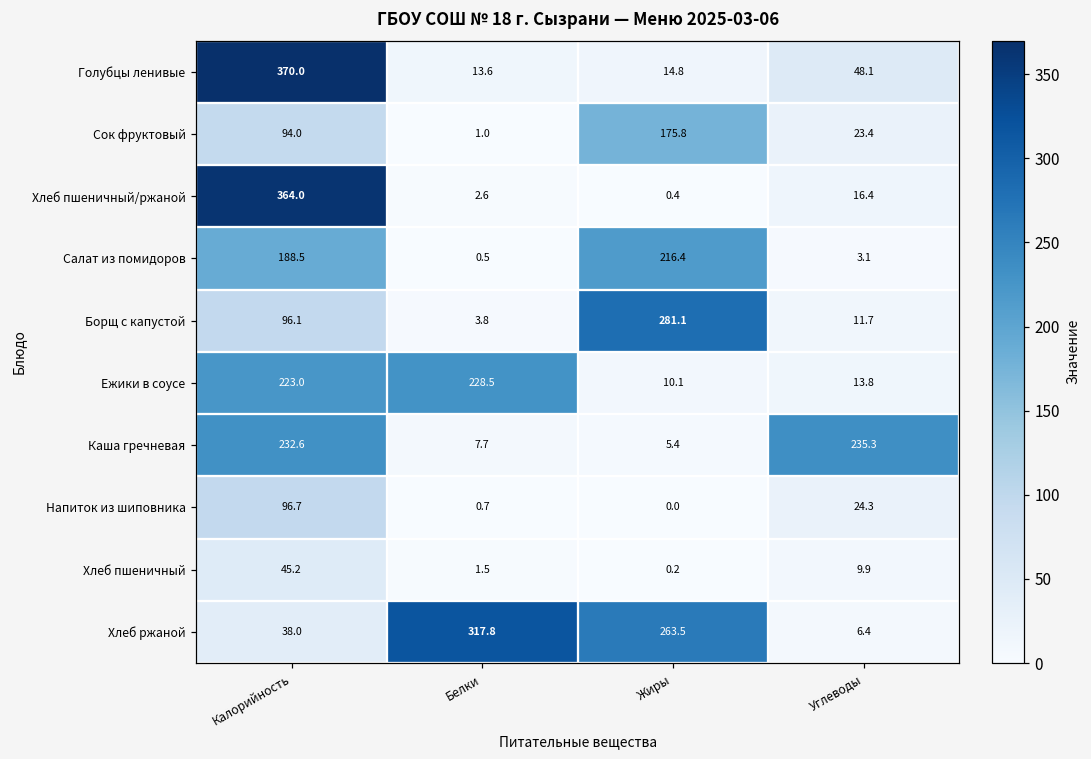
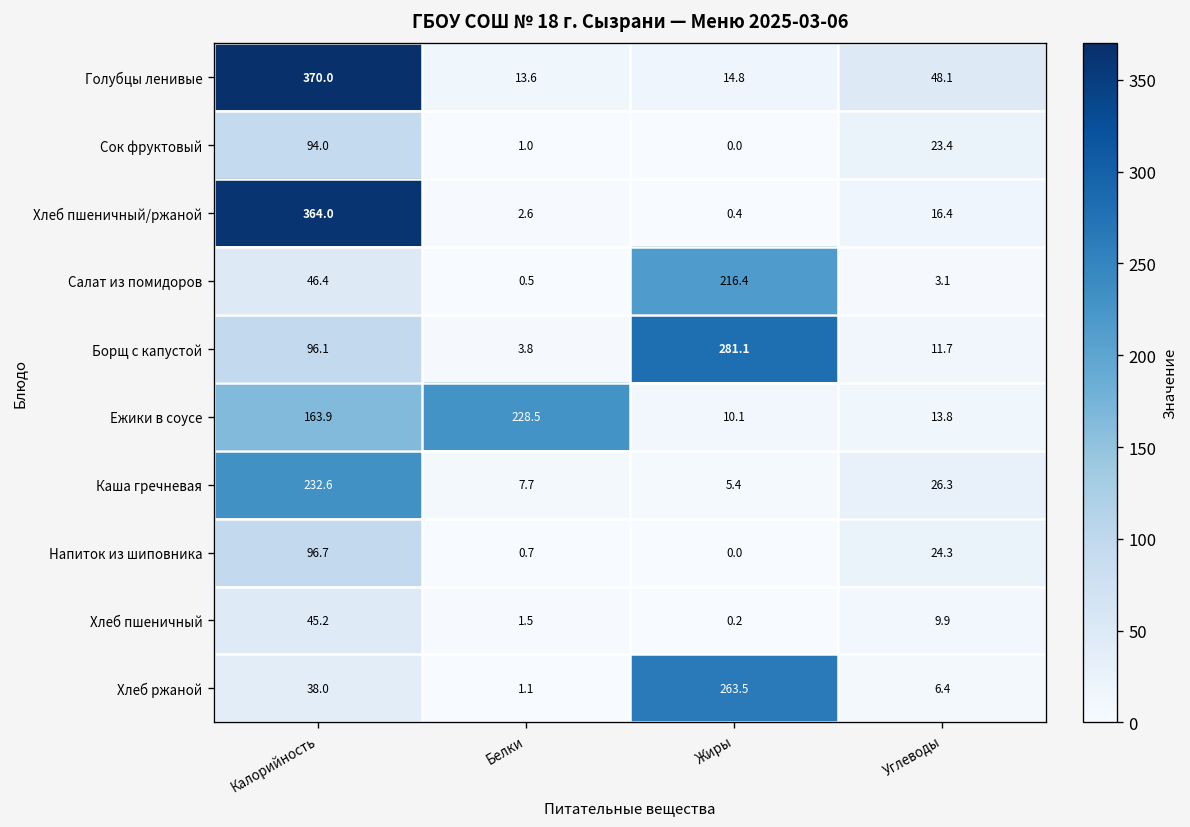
  {
    "Голубцы ленивые": {
      "Калорийность": 370.0,
      "Белки": 13.6,
      "Жиры": 14.8,
      "Углеводы": 48.1
    },
    "Сок фруктовый": {
      "Калорийность": 94.0,
      "Белки": 1.0,
-     "Жиры": 175.8,
+     "Жиры": 0.0,
      "Углеводы": 23.4
    },
    "Хлеб пшеничный/ржаной": {
      "Калорийность": 364.0,
      "Белки": 2.6,
      "Жиры": 0.4,
      "Углеводы": 16.4
    },
    "Салат из помидоров": {
-     "Калорийность": 188.5,
+     "Калорийность": 46.4,
      "Белки": 0.5,
      "Жиры": 216.4,
      "Углеводы": 3.1
    },
    "Борщ с капустой": {
      "Калорийность": 96.1,
      "Белки": 3.8,
      "Жиры": 281.1,
      "Углеводы": 11.7
    },
    "Ежики в соусе": {
-     "Калорийность": 223.0,
+     "Калорийность": 163.9,
      "Белки": 228.5,
      "Жиры": 10.1,
      "Углеводы": 13.8
    },
    "Каша гречневая": {
      "Калорийность": 232.6,
      "Белки": 7.7,
      "Жиры": 5.4,
-     "Углеводы": 235.3
+     "Углеводы": 26.3
    },
    "Напиток из шиповника": {
      "Калорийность": 96.7,
      "Белки": 0.7,
      "Жиры": 0.0,
      "Углеводы": 24.3
    },
    "Хлеб пшеничный": {
      "Калорийность": 45.2,
      "Белки": 1.5,
      "Жиры": 0.2,
      "Углеводы": 9.9
    },
    "Хлеб ржаной": {
      "Калорийность": 38.0,
-     "Белки": 317.8,
+     "Белки": 1.1,
      "Жиры": 263.5,
      "Углеводы": 6.4
    }
  }
